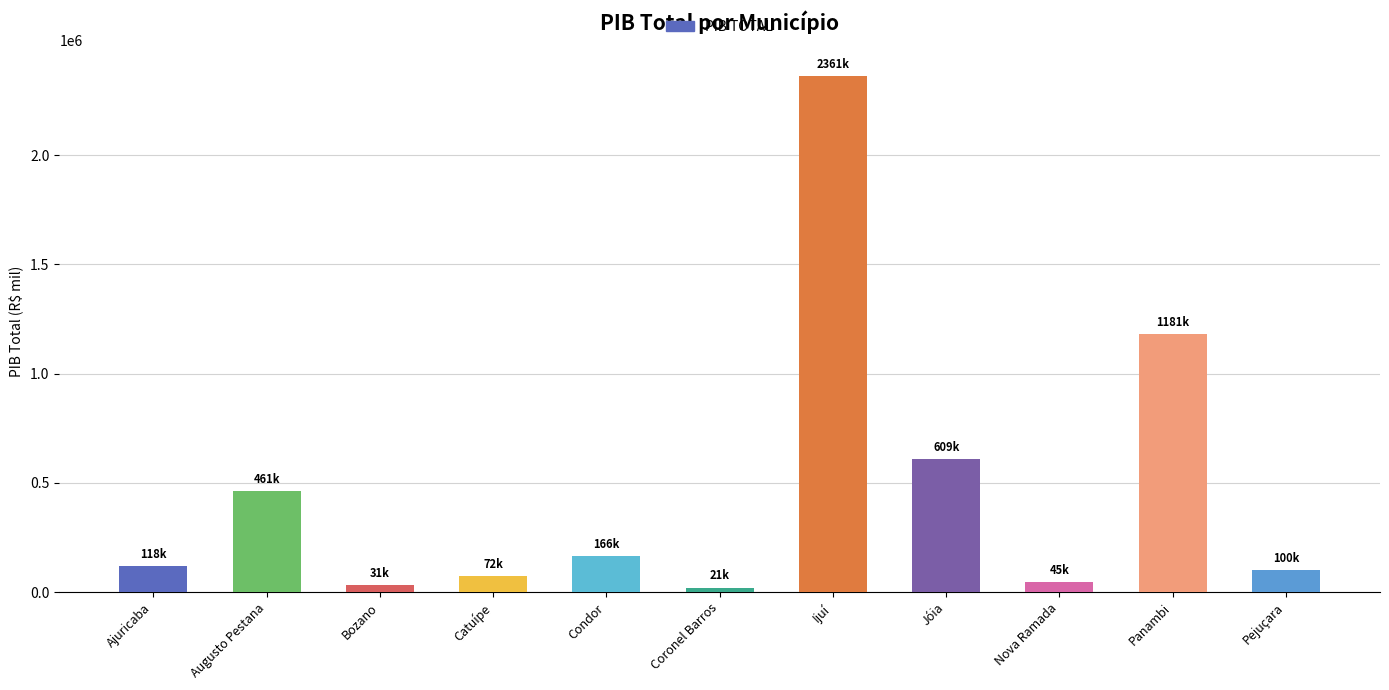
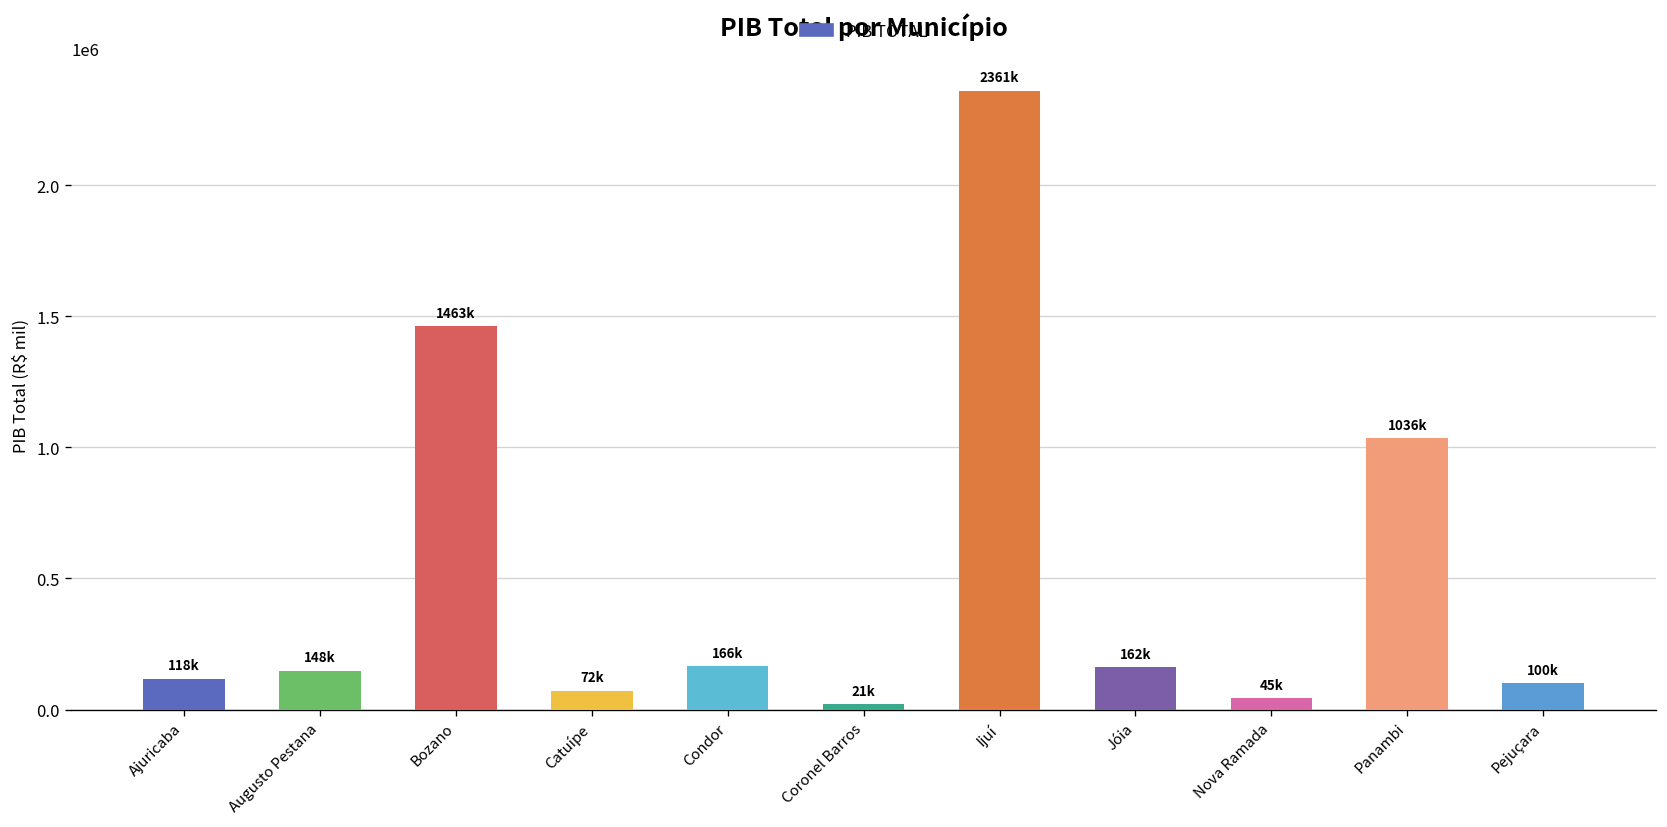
  {
    "Ajuricaba": "118k",
-   "Augusto Pestana": "461k",
-   "Bozano": "31k",
+   "Augusto Pestana": "148k",
+   "Bozano": "1463k",
    "Catuípe": "72k",
    "Condor": "166k",
    "Coronel Barros": "21k",
    "Ijuí": "2361k",
-   "Jóia": "609k",
+   "Jóia": "162k",
    "Nova Ramada": "45k",
-   "Panambi": "1181k",
+   "Panambi": "1036k",
    "Pejuçara": "100k"
  }
